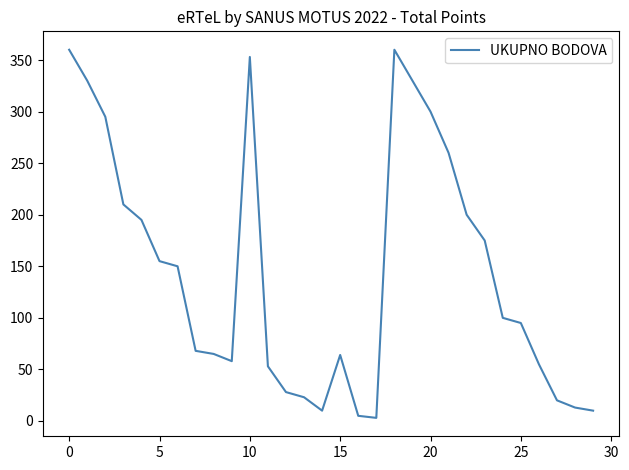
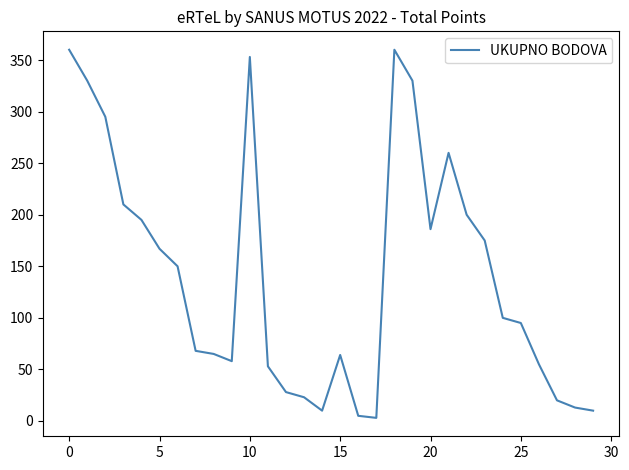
  {
    "0": 360,
-   "5": 155,
+   "5": 167,
    "10": 353,
    "15": 64,
-   "20": 300,
+   "20": 186,
    "25": 95
  }
